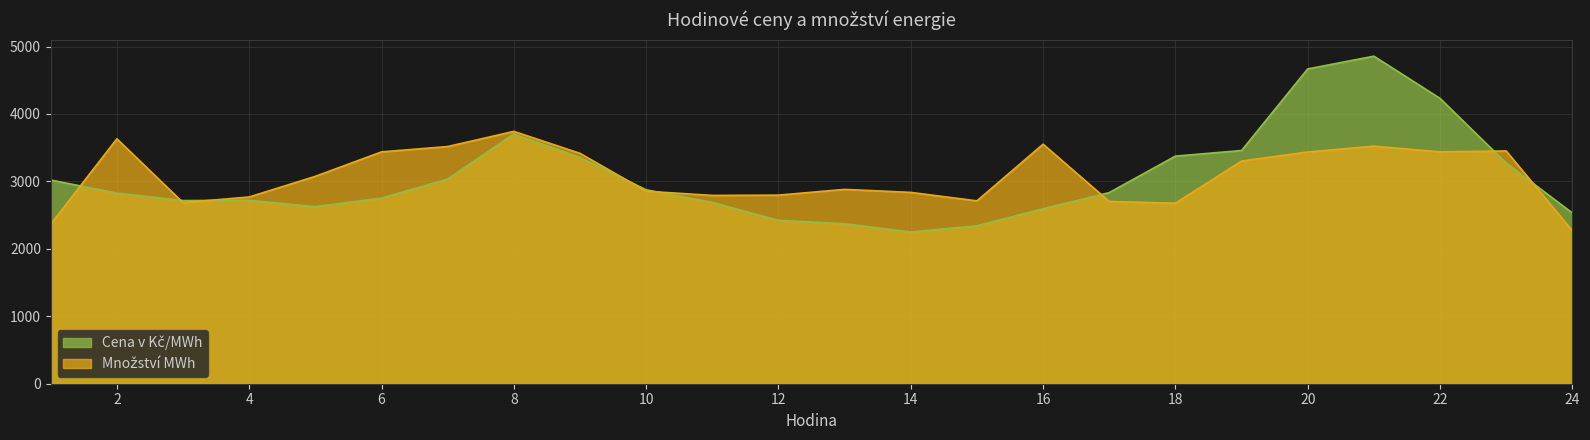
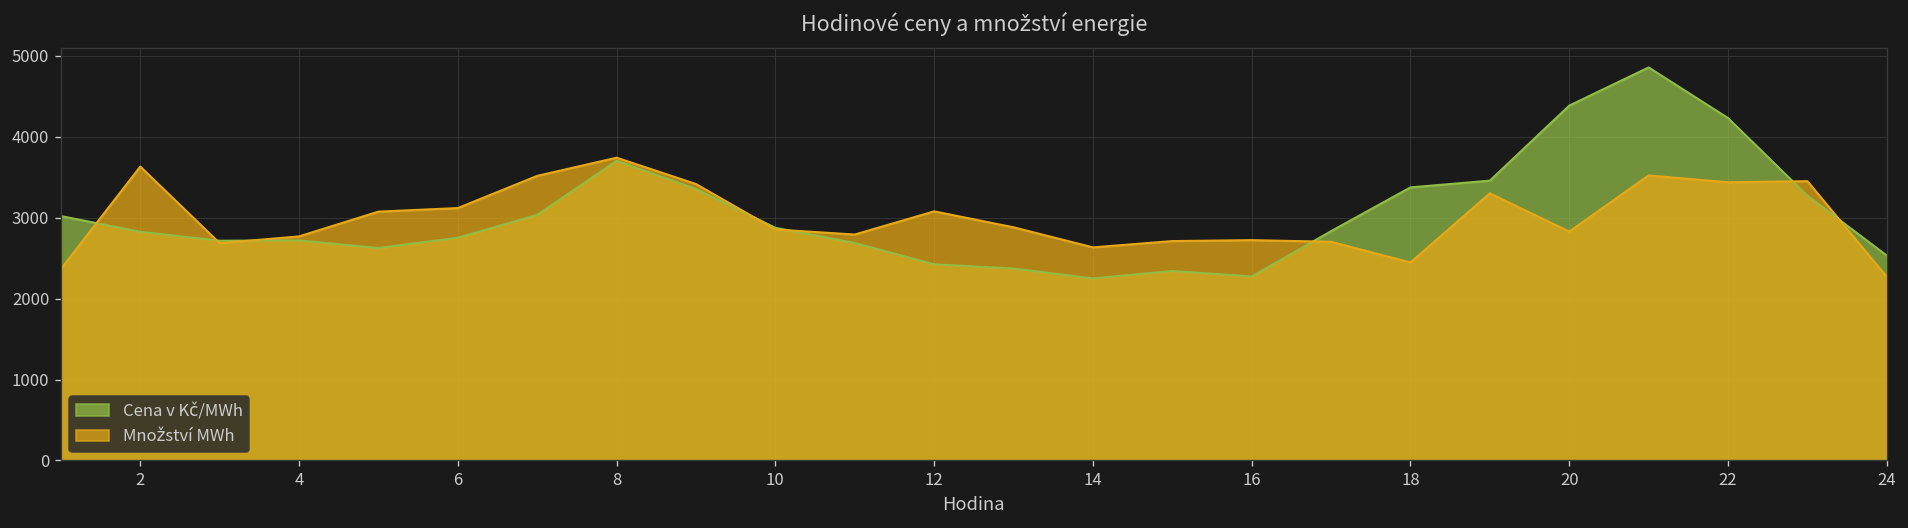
  {
    "Cena v Kč/MWh": {
      "2": 2800,
      "4": 2700,
      "6": 2800,
      "8": 3700,
      "12": 2400,
      "14": 2200,
-     "16": 2600,
+     "16": 2300,
      "18": 3400,
-     "20": 4700,
+     "20": 4400,
      "22": 4200,
      "24": 2500
    },
    "Množství MWh": {
      "2": 3600,
      "4": 2800,
-     "6": 3400,
+     "6": 3100,
      "8": 3700,
-     "12": 2800,
-     "14": 2800,
-     "16": 3600,
-     "18": 2700,
-     "20": 3400,
+     "12": 3100,
+     "14": 2600,
+     "16": 2700,
+     "18": 2400,
+     "20": 2800,
      "22": 3400,
      "24": 2300
    }
  }
